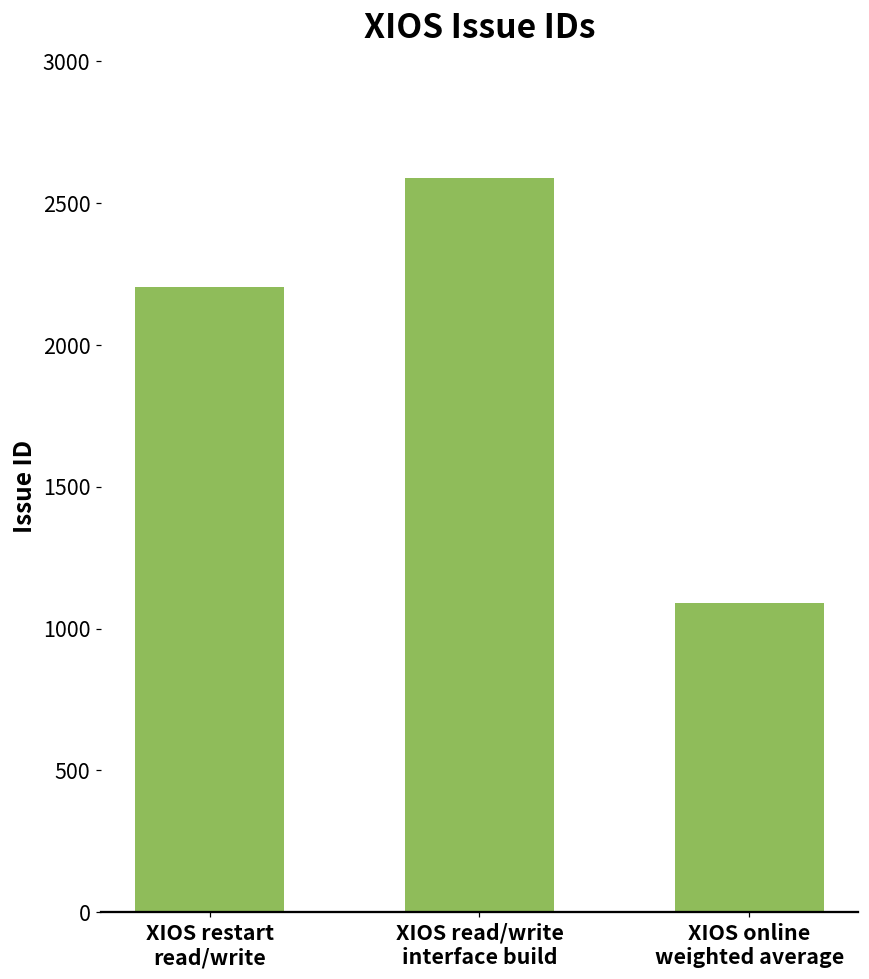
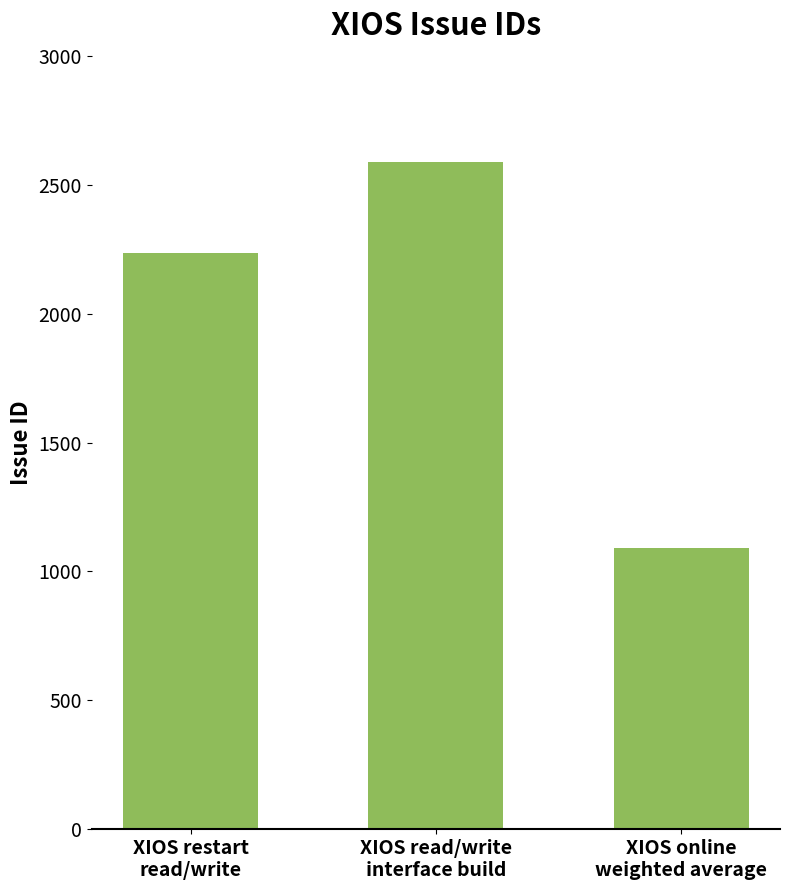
  {
-   "XIOS restart read/write": 2200,
+   "XIOS restart read/write": 2240,
    "XIOS read/write interface build": 2590,
    "XIOS online weighted average": 1090
  }
